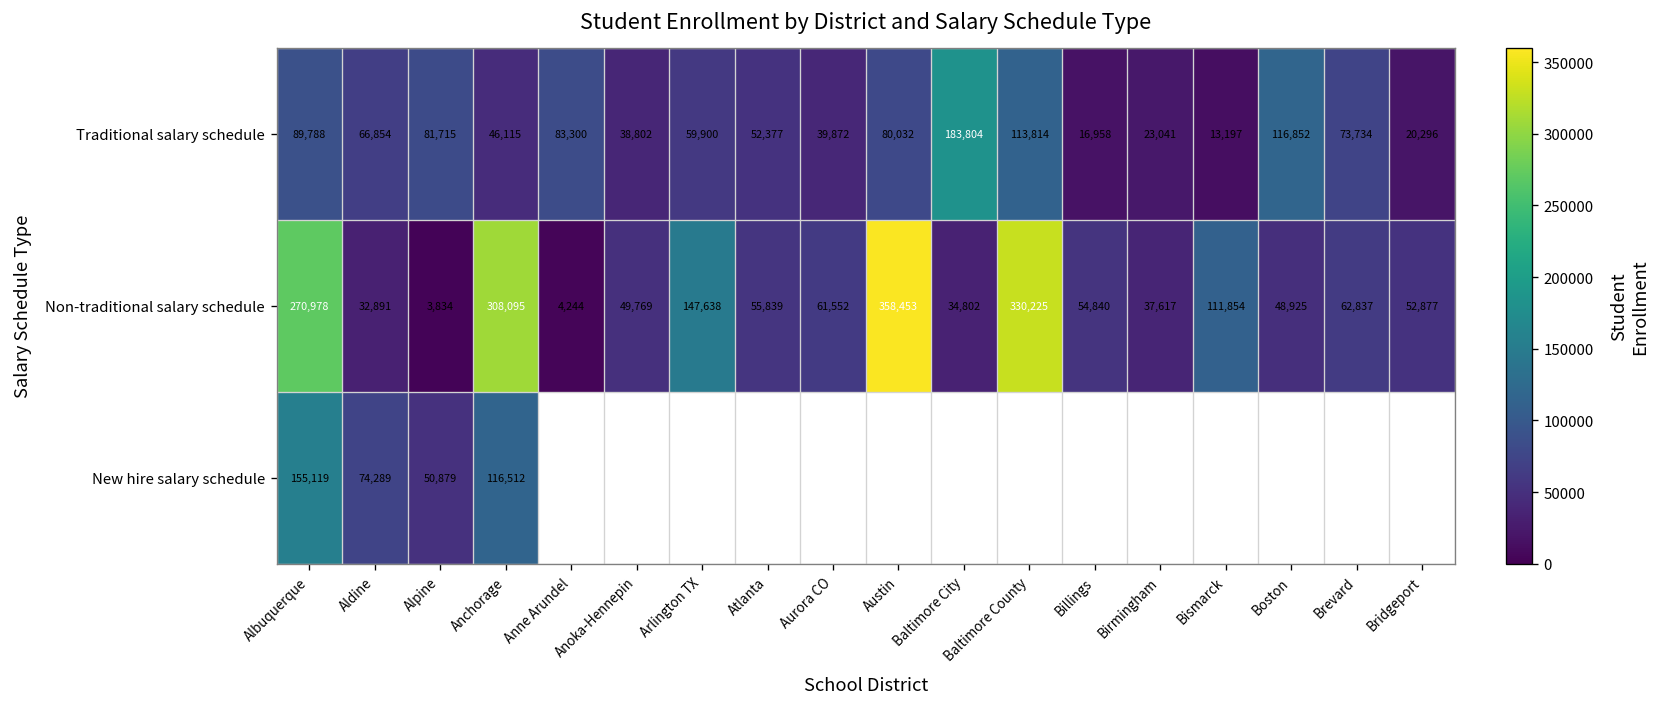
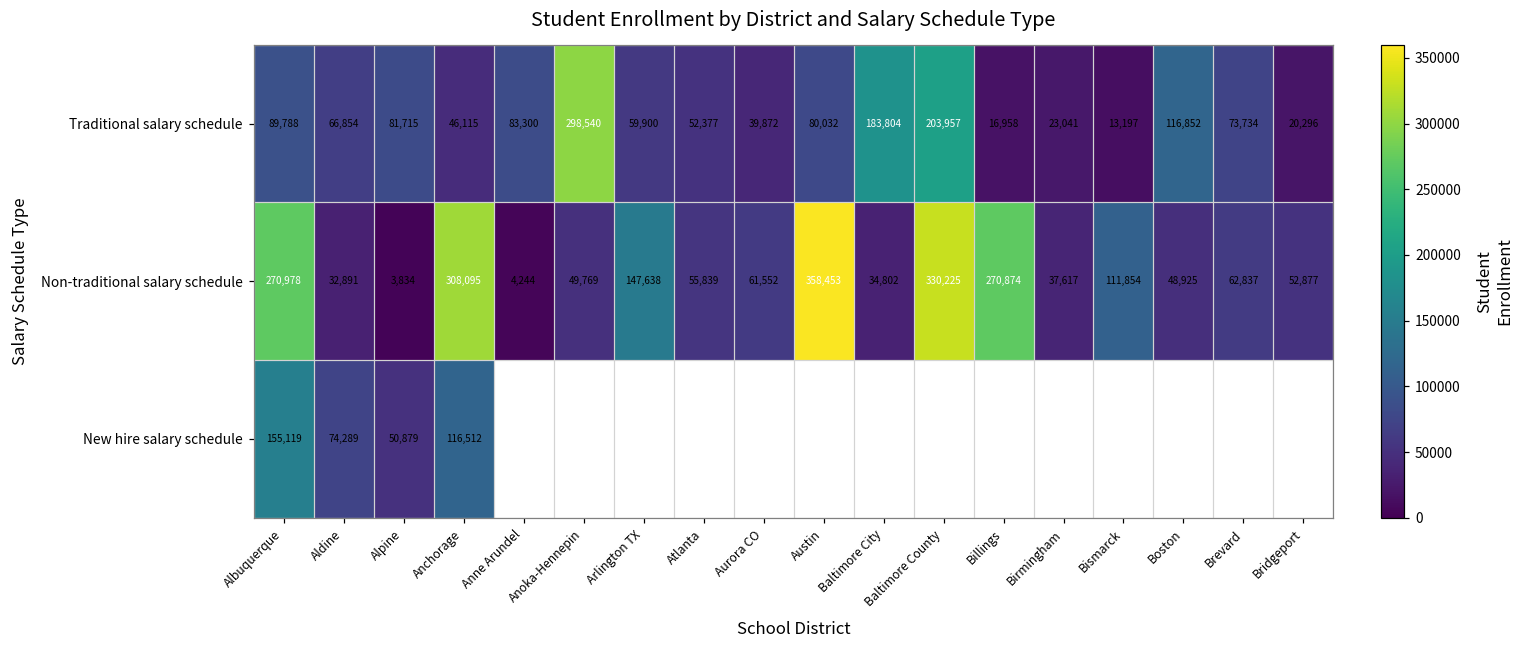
  {
    "Traditional salary schedule": {
      "Albuquerque": "89,788",
      "Aldine": "66,854",
      "Alpine": "81,715",
      "Anchorage": "46,115",
      "Anne Arundel": "83,300",
-     "Anoka-Hennepin": "38,802",
+     "Anoka-Hennepin": "298,540",
      "Arlington TX": "59,900",
      "Atlanta": "52,377",
      "Aurora CO": "39,872",
      "Austin": "80,032",
      "Baltimore City": "183,804",
-     "Baltimore County": "113,814",
+     "Baltimore County": "203,957",
      "Billings": "16,958",
      "Birmingham": "23,041",
      "Bismarck": "13,197",
      "Boston": "116,852",
      "Brevard": "73,734",
      "Bridgeport": "20,296"
    },
    "Non-traditional salary schedule": {
      "Albuquerque": "270,978",
      "Aldine": "32,891",
      "Alpine": "3,834",
      "Anchorage": "308,095",
      "Anne Arundel": "4,244",
      "Anoka-Hennepin": "49,769",
      "Arlington TX": "147,638",
      "Atlanta": "55,839",
      "Aurora CO": "61,552",
      "Austin": "358,453",
      "Baltimore City": "34,802",
      "Baltimore County": "330,225",
-     "Billings": "54,840",
+     "Billings": "270,874",
      "Birmingham": "37,617",
      "Bismarck": "111,854",
      "Boston": "48,925",
      "Brevard": "62,837",
      "Bridgeport": "52,877"
    },
    "New hire salary schedule": {
      "Albuquerque": "155,119",
      "Aldine": "74,289",
      "Alpine": "50,879",
      "Anchorage": "116,512"
    }
  }
